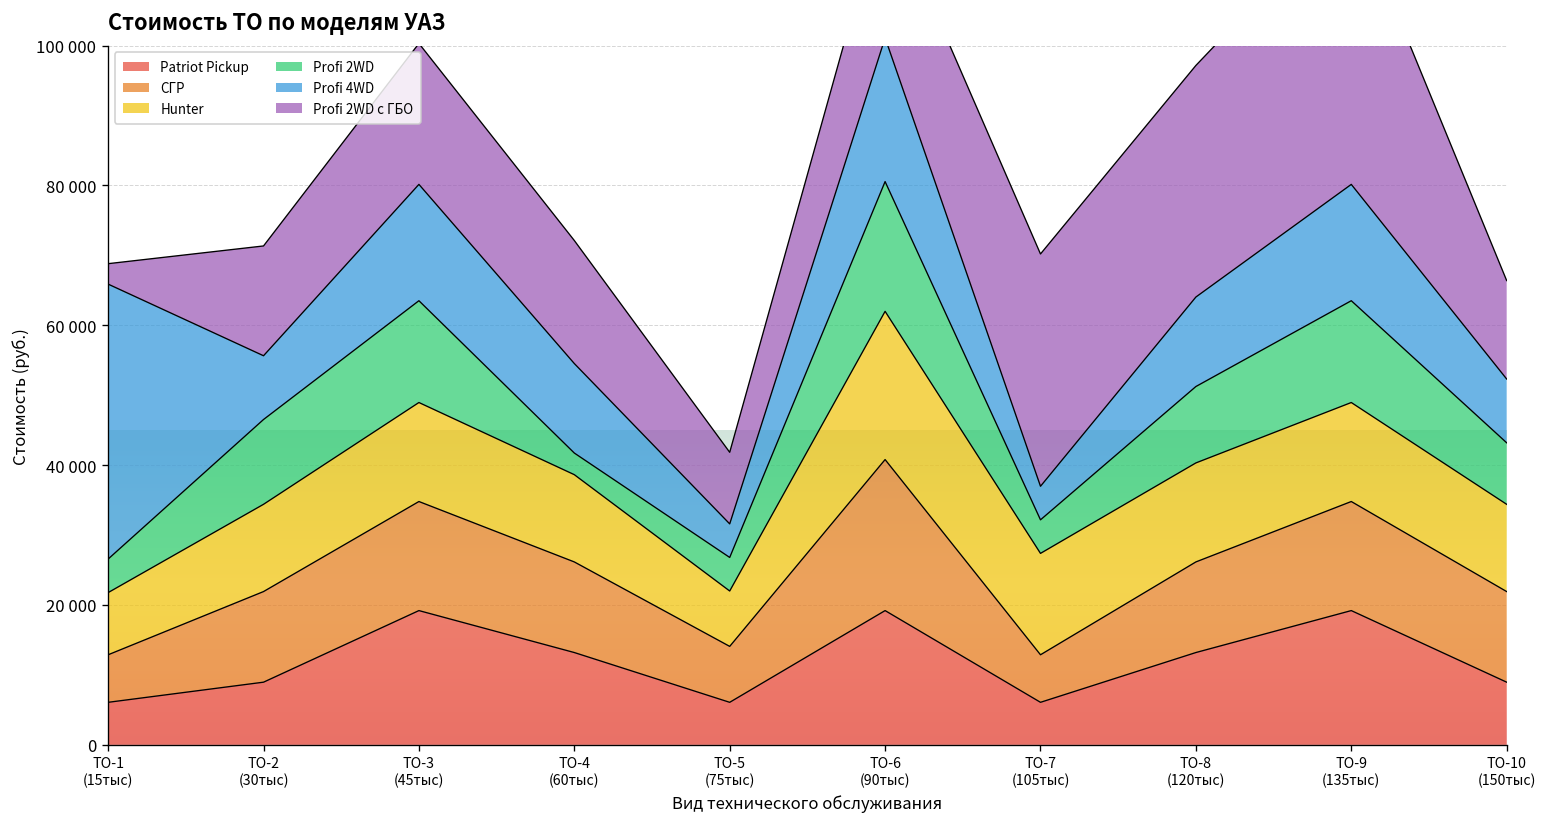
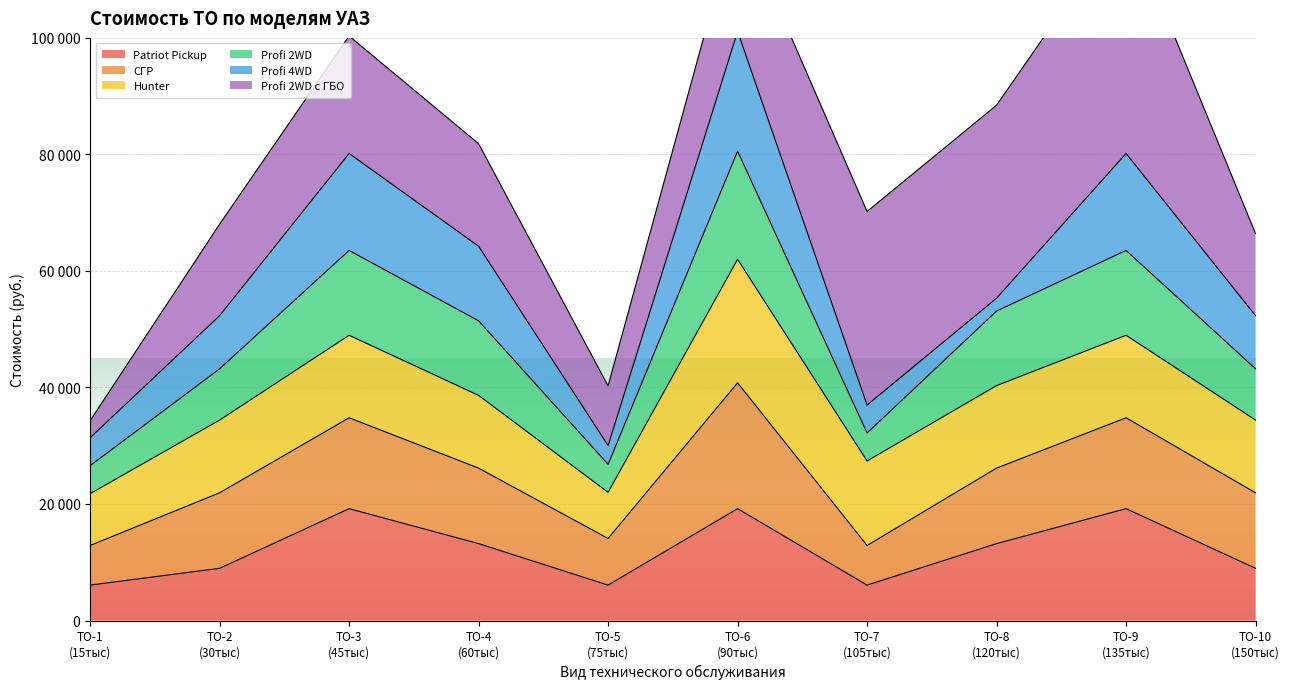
  {
    "Hunter": {
      "ТО-1 (15тыс)": 9000,
      "ТО-2 (30тыс)": 12000,
      "ТО-3 (45тыс)": 14000,
      "ТО-4 (60тыс)": 12000,
      "ТО-5 (75тыс)": 8000,
      "ТО-6 (90тыс)": 21000,
      "ТО-7 (105тыс)": 15000,
      "ТО-8 (120тыс)": 14000,
      "ТО-9 (135тыс)": 14000,
      "ТО-10 (150тыс)": 12000
    },
    "Profi 2WD": {
      "ТО-1 (15тыс)": 5000,
-     "ТО-2 (30тыс)": 12000,
+     "ТО-2 (30тыс)": 9000,
      "ТО-3 (45тыс)": 15000,
-     "ТО-4 (60тыс)": 3000,
+     "ТО-4 (60тыс)": 13000,
      "ТО-5 (75тыс)": 5000,
      "ТО-6 (90тыс)": 19000,
      "ТО-7 (105тыс)": 5000,
-     "ТО-8 (120тыс)": 11000,
+     "ТО-8 (120тыс)": 13000,
      "ТО-9 (135тыс)": 15000,
      "ТО-10 (150тыс)": 9000
    },
    "Profi 4WD": {
-     "ТО-1 (15тыс)": 39000,
+     "ТО-1 (15тыс)": 5000,
      "ТО-2 (30тыс)": 9000,
      "ТО-3 (45тыс)": 17000,
      "ТО-4 (60тыс)": 13000,
-     "ТО-5 (75тыс)": 5000,
+     "ТО-5 (75тыс)": 3000,
      "ТО-7 (105тыс)": 5000,
-     "ТО-8 (120тыс)": 13000,
+     "ТО-8 (120тыс)": 2000,
      "ТО-9 (135тыс)": 17000,
      "ТО-10 (150тыс)": 9000
    },
    "Profi 2WD с ГБО": {
      "ТО-1 (15тыс)": 3000,
      "ТО-2 (30тыс)": 16000,
      "ТО-3 (45тыс)": 20000,
      "ТО-4 (60тыс)": 18000,
      "ТО-5 (75тыс)": 10000,
      "ТО-7 (105тыс)": 33000,
      "ТО-8 (120тыс)": 33000,
      "ТО-10 (150тыс)": 14000
    }
  }
